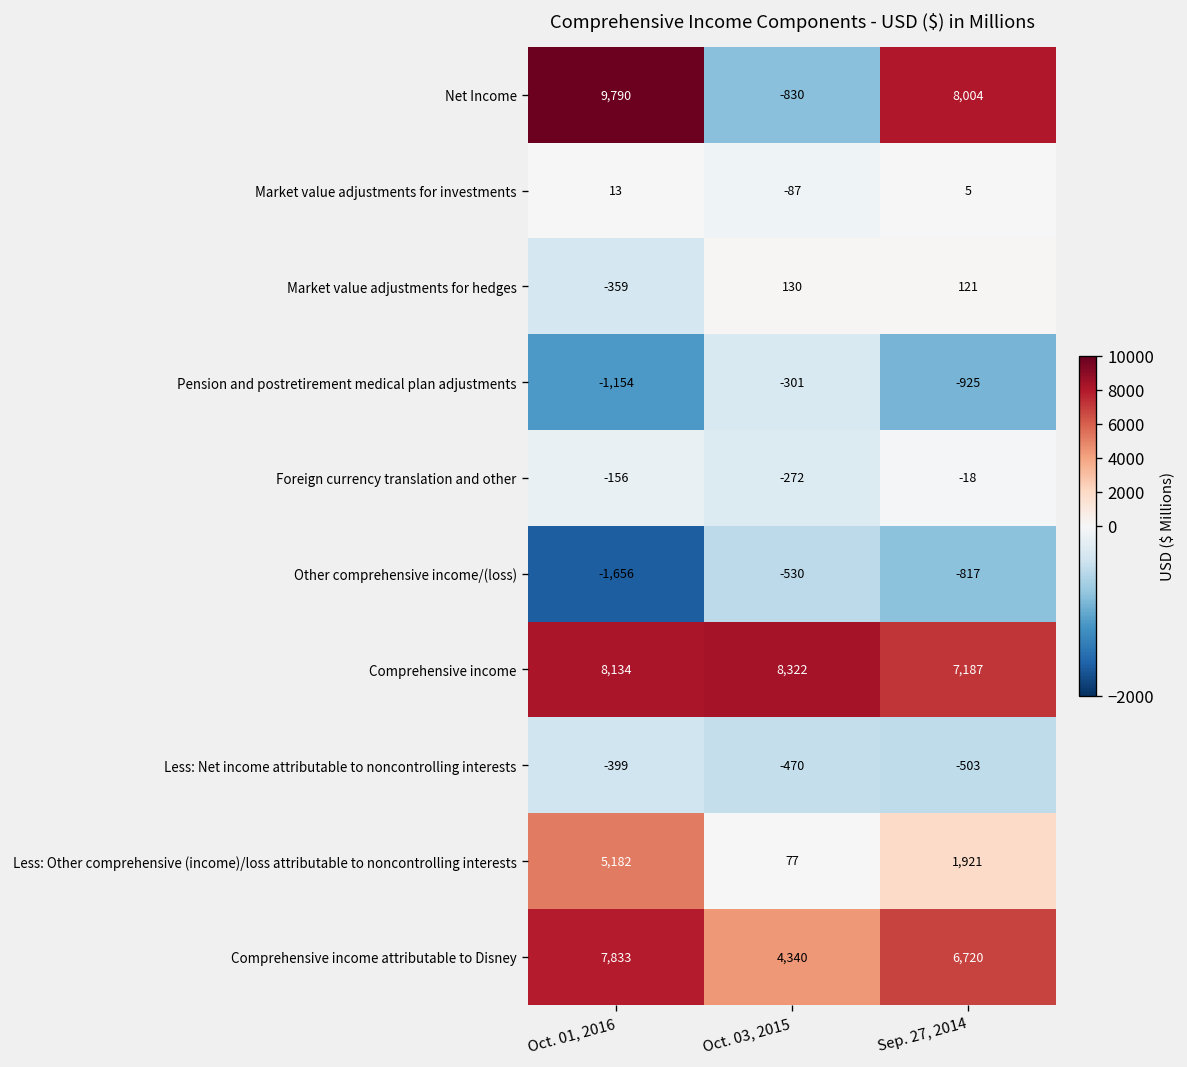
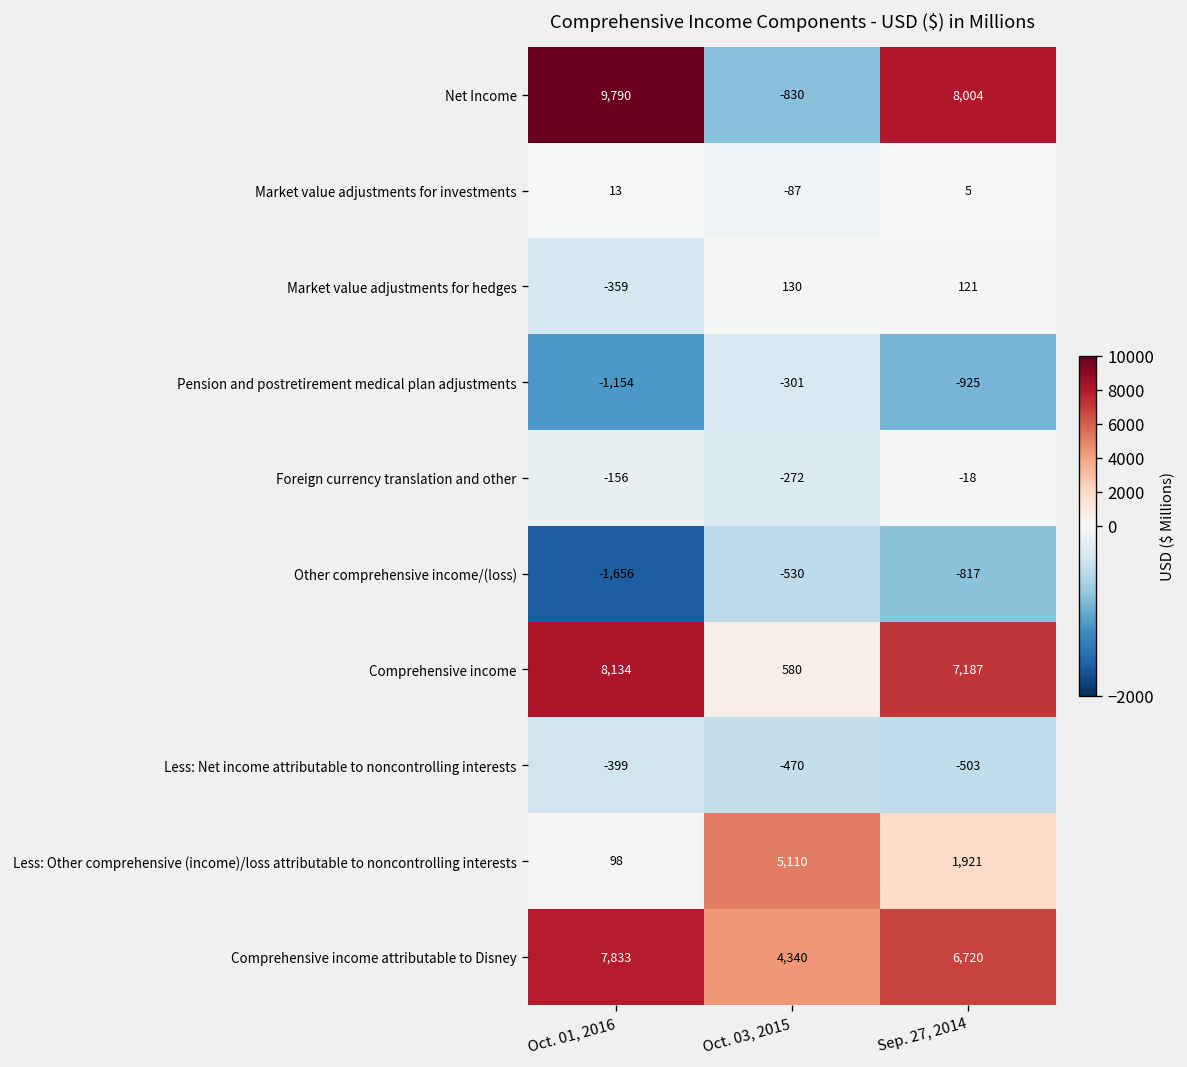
  {
    "Net Income": {
      "Oct. 01, 2016": "9,790",
      "Oct. 03, 2015": "-830",
      "Sep. 27, 2014": "8,004"
    },
    "Market value adjustments for investments": {
      "Oct. 01, 2016": "13",
      "Oct. 03, 2015": "-87",
      "Sep. 27, 2014": "5"
    },
    "Market value adjustments for hedges": {
      "Oct. 01, 2016": "-359",
      "Oct. 03, 2015": "130",
      "Sep. 27, 2014": "121"
    },
    "Pension and postretirement medical plan adjustments": {
      "Oct. 01, 2016": "-1,154",
      "Oct. 03, 2015": "-301",
      "Sep. 27, 2014": "-925"
    },
    "Foreign currency translation and other": {
      "Oct. 01, 2016": "-156",
      "Oct. 03, 2015": "-272",
      "Sep. 27, 2014": "-18"
    },
    "Other comprehensive income/(loss)": {
      "Oct. 01, 2016": "-1,656",
      "Oct. 03, 2015": "-530",
      "Sep. 27, 2014": "-817"
    },
    "Comprehensive income": {
      "Oct. 01, 2016": "8,134",
-     "Oct. 03, 2015": "8,322",
+     "Oct. 03, 2015": "580",
      "Sep. 27, 2014": "7,187"
    },
    "Less: Net income attributable to noncontrolling interests": {
      "Oct. 01, 2016": "-399",
      "Oct. 03, 2015": "-470",
      "Sep. 27, 2014": "-503"
    },
    "Less: Other comprehensive (income)/loss attributable to noncontrolling interests": {
-     "Oct. 01, 2016": "5,182",
-     "Oct. 03, 2015": "77",
+     "Oct. 01, 2016": "98",
+     "Oct. 03, 2015": "5,110",
      "Sep. 27, 2014": "1,921"
    },
    "Comprehensive income attributable to Disney": {
      "Oct. 01, 2016": "7,833",
      "Oct. 03, 2015": "4,340",
      "Sep. 27, 2014": "6,720"
    }
  }
